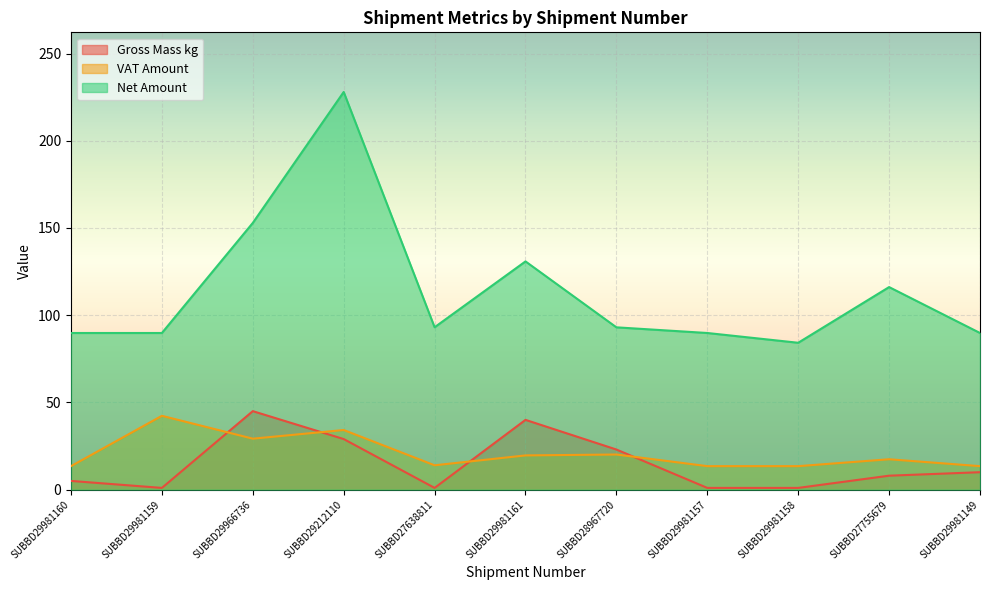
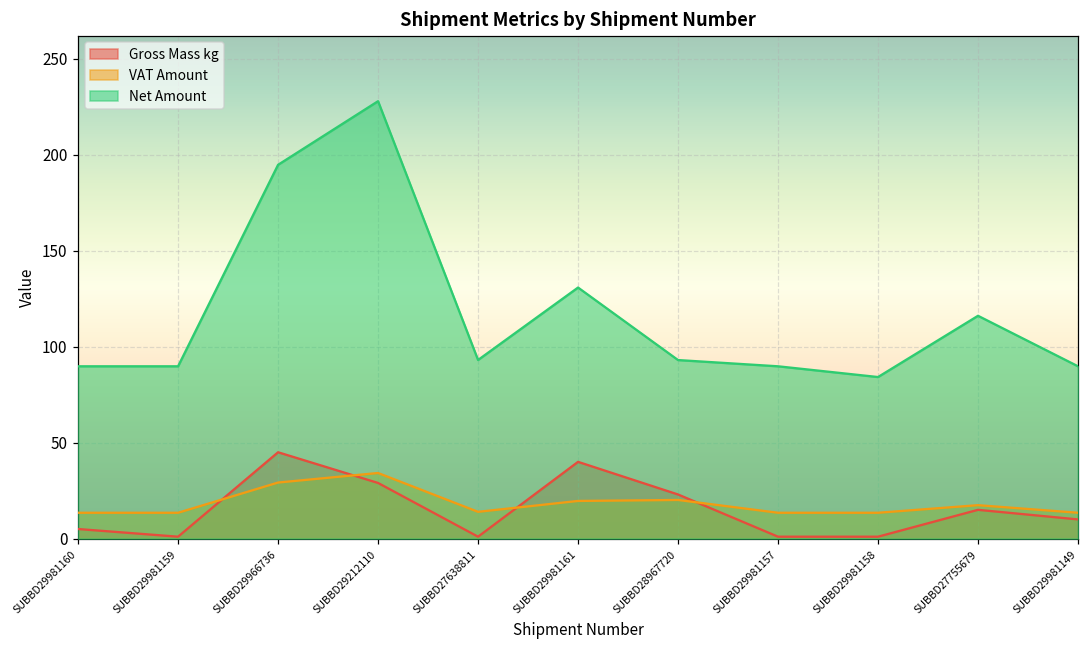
  {
    "Gross Mass kg": {
      "SUBBD29981160": 5,
      "SUBBD29981159": 1,
      "SUBBD29966736": 45,
      "SUBBD29212110": 29,
      "SUBBD27638811": 1,
      "SUBBD29981161": 40,
      "SUBBD28967720": 23,
      "SUBBD29981157": 1,
      "SUBBD29981158": 1,
-     "SUBBD27755679": 8,
+     "SUBBD27755679": 15,
      "SUBBD29981149": 10
    },
    "VAT Amount": {
      "SUBBD29981160": 13,
-     "SUBBD29981159": 42,
+     "SUBBD29981159": 13,
      "SUBBD29966736": 29,
      "SUBBD29212110": 34,
      "SUBBD27638811": 14,
      "SUBBD29981161": 20,
      "SUBBD28967720": 20,
      "SUBBD29981157": 13,
      "SUBBD29981158": 13,
      "SUBBD27755679": 17,
      "SUBBD29981149": 13
    },
    "Net Amount": {
      "SUBBD29981160": 90,
      "SUBBD29981159": 90,
-     "SUBBD29966736": 153,
+     "SUBBD29966736": 195,
      "SUBBD29212110": 228,
      "SUBBD27638811": 93,
      "SUBBD29981161": 131,
      "SUBBD28967720": 93,
      "SUBBD29981157": 90,
      "SUBBD29981158": 84,
      "SUBBD27755679": 116,
      "SUBBD29981149": 90
    }
  }
